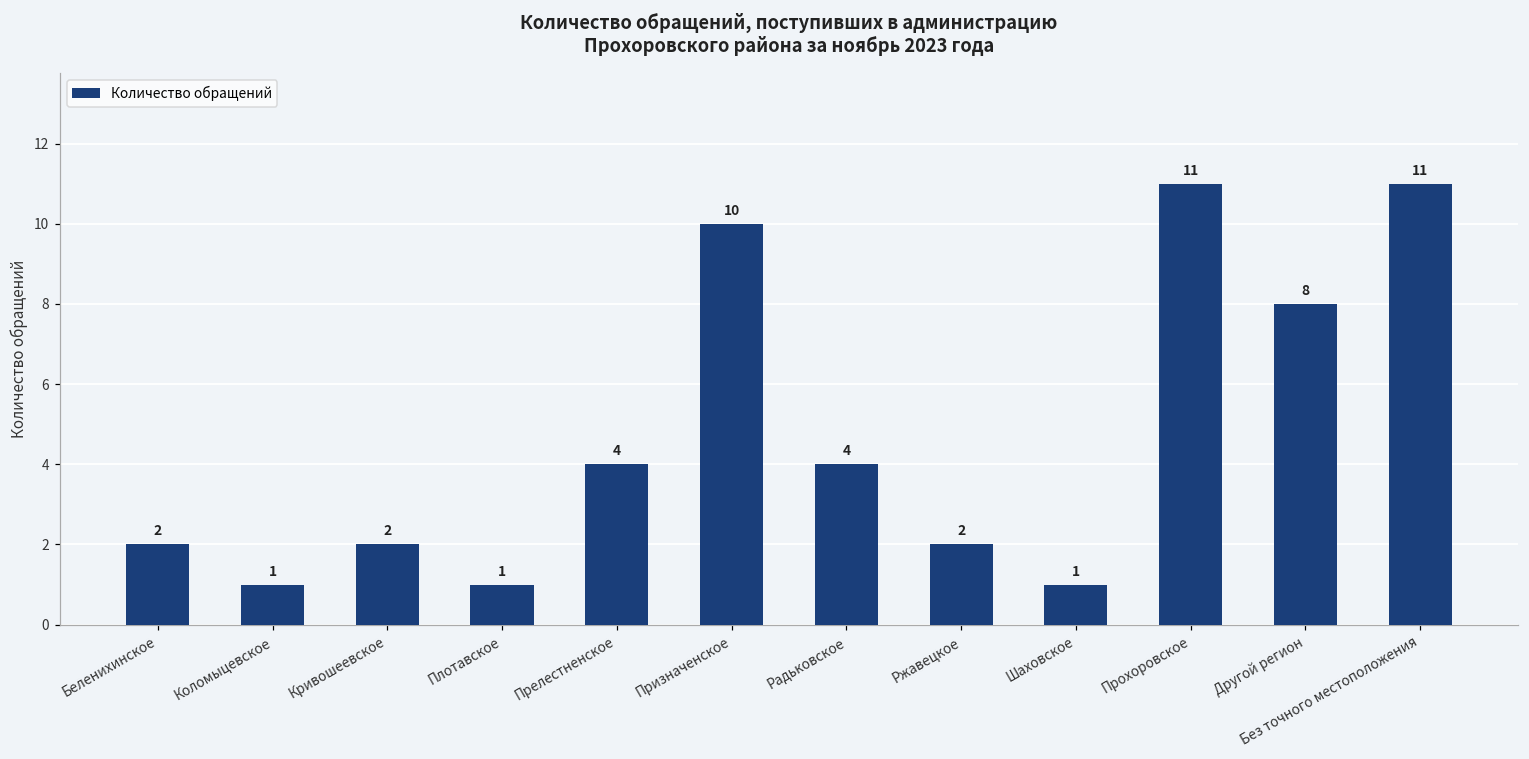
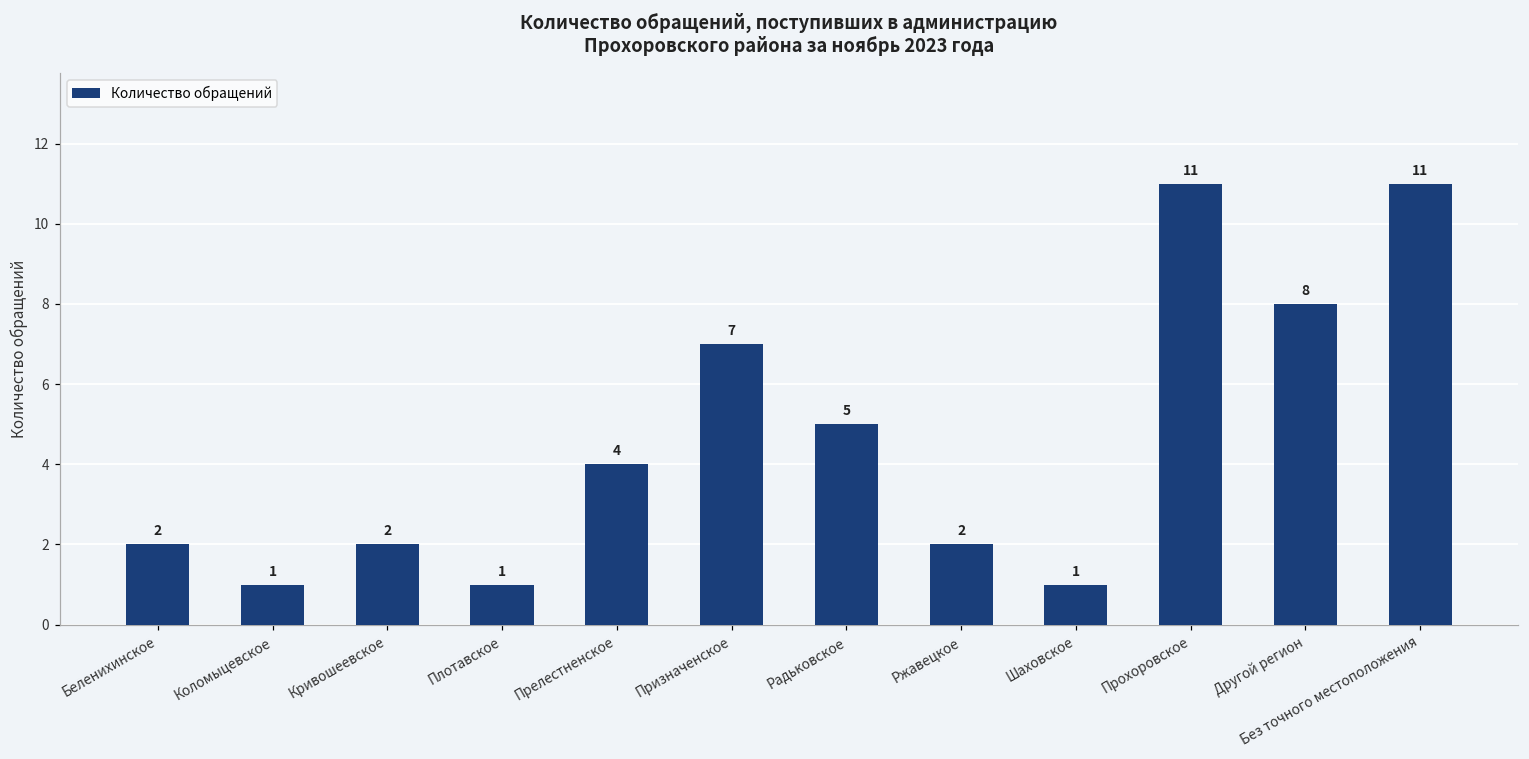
  {
    "Беленихинское": 2,
    "Коломыцевское": 1,
    "Кривошеевское": 2,
    "Плотавское": 1,
    "Прелестненское": 4,
-   "Призначенское": 10,
-   "Радьковское": 4,
+   "Призначенское": 7,
+   "Радьковское": 5,
    "Ржавецкое": 2,
    "Шаховское": 1,
    "Прохоровское": 11,
    "Другой регион": 8,
    "Без точного местоположения": 11
  }
